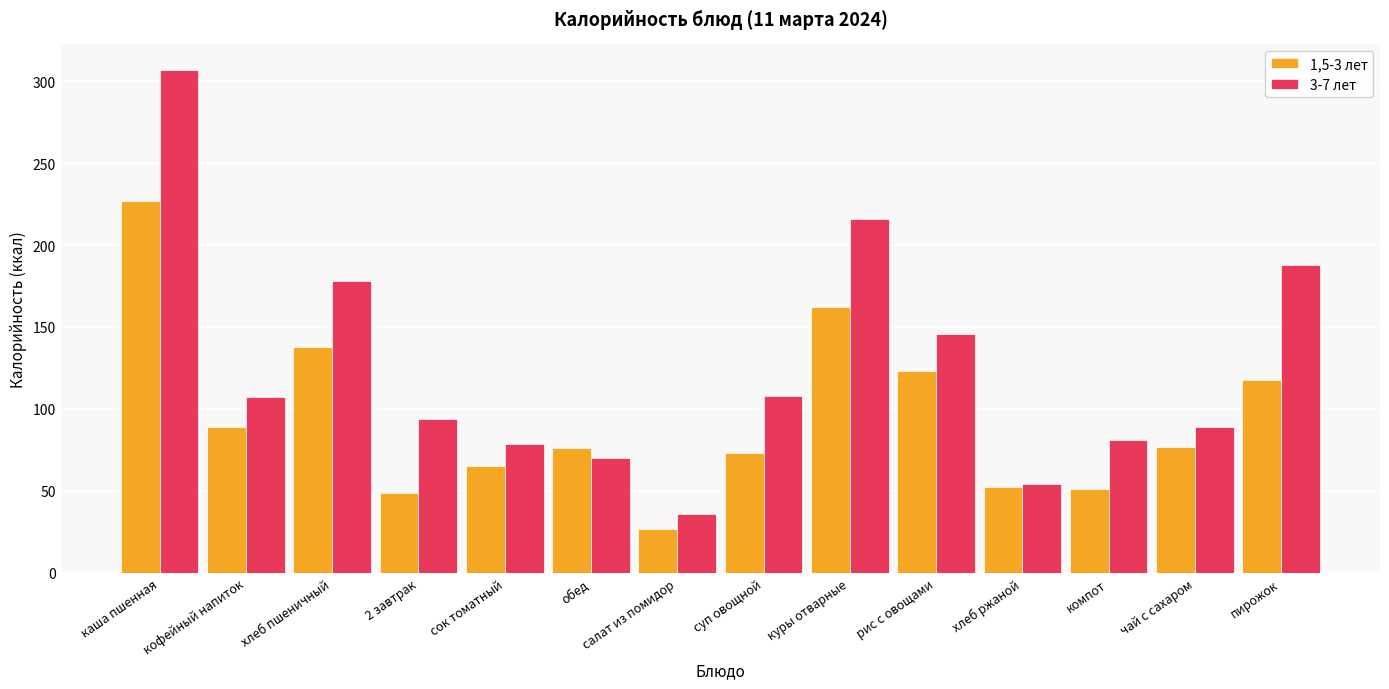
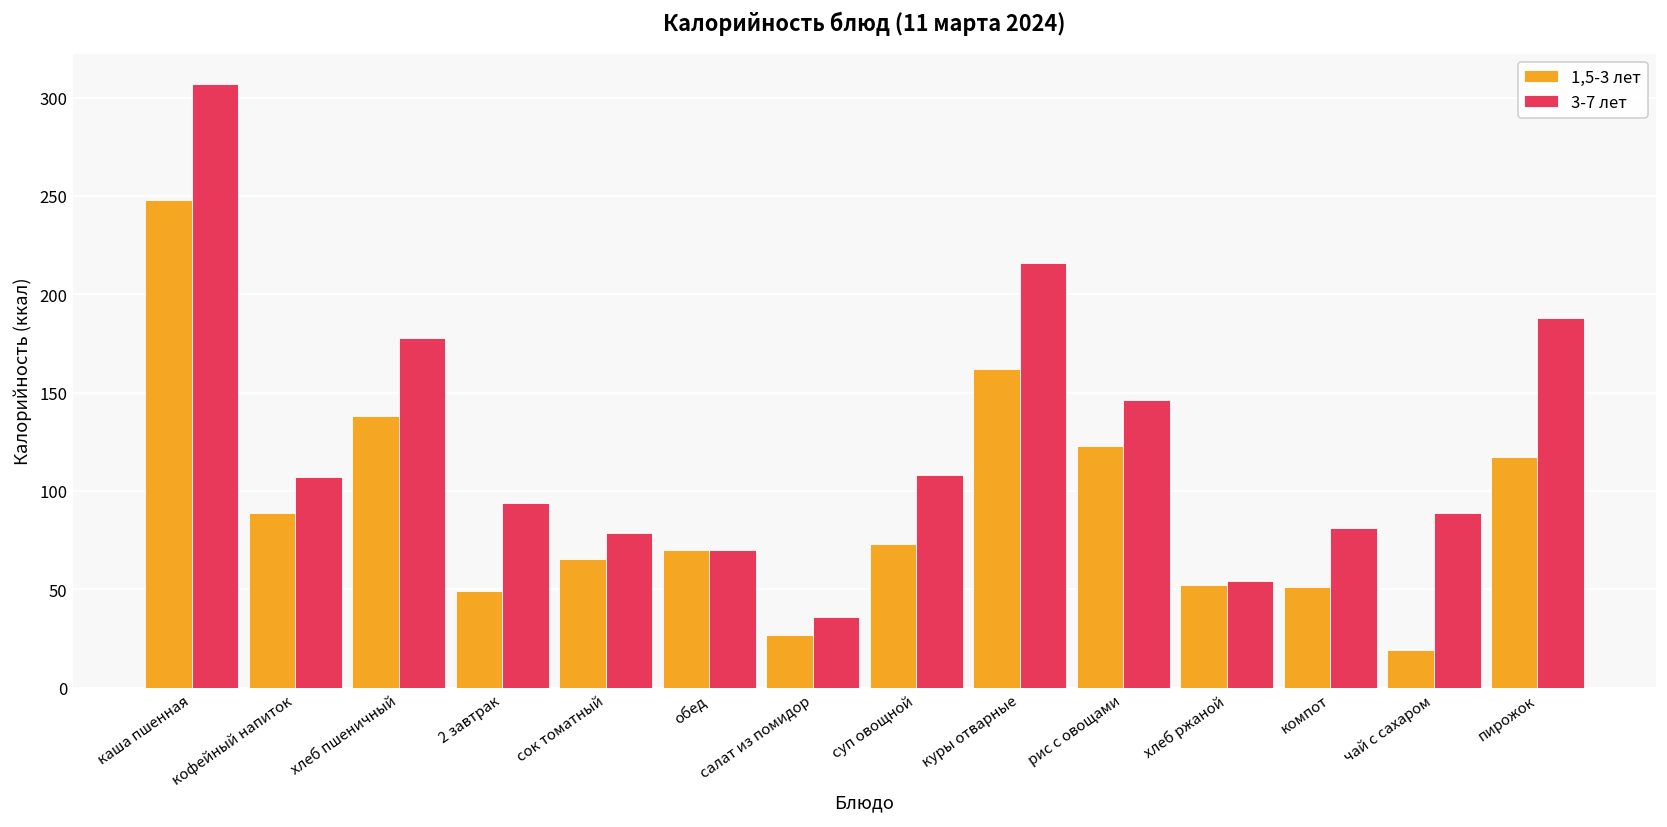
  {
    "1,5-3 лет": {
-     "каша пшенная": 227,
+     "каша пшенная": 248,
      "кофейный напиток": 89,
      "хлеб пшеничный": 138,
      "2 завтрак": 49,
      "сок томатный": 66,
-     "обед": 76,
+     "обед": 70,
      "салат из помидор": 27,
      "суп овощной": 73,
      "куры отварные": 162,
      "рис с овощами": 123,
      "хлеб ржаной": 52,
      "компот": 51,
-     "чай с сахаром": 77,
+     "чай с сахаром": 19,
      "пирожок": 118
    },
    "3-7 лет": {
      "каша пшенная": 307,
      "кофейный напиток": 107,
      "хлеб пшеничный": 178,
      "2 завтрак": 94,
      "сок томатный": 79,
      "обед": 70,
      "салат из помидор": 36,
      "суп овощной": 108,
      "куры отварные": 216,
      "рис с овощами": 146,
      "хлеб ржаной": 54,
      "компот": 81,
      "чай с сахаром": 89,
      "пирожок": 188
    }
  }
